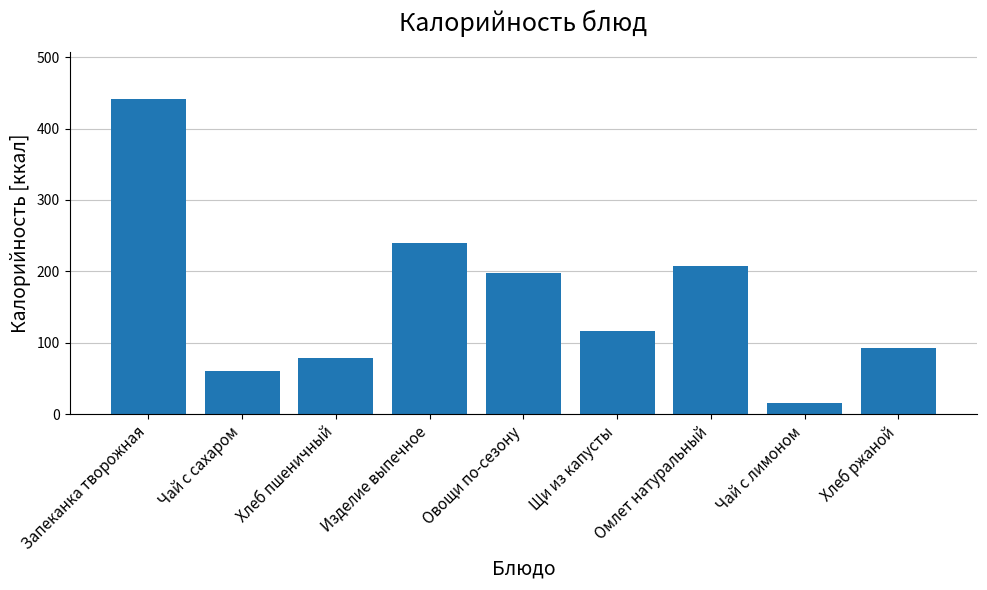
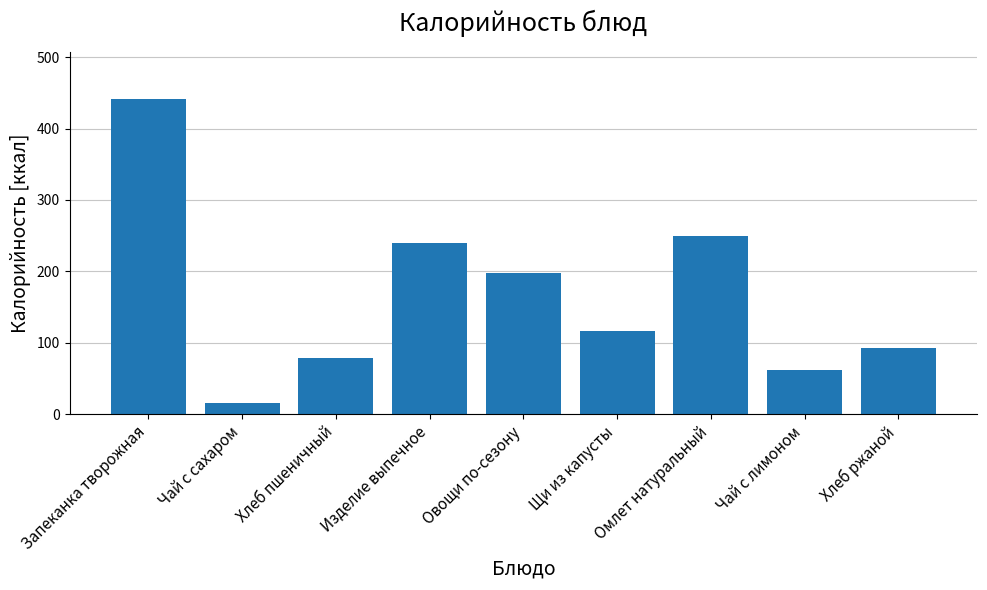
  {
    "Запеканка творожная": 440,
-   "Чай с сахаром": 60,
+   "Чай с сахаром": 20,
    "Хлеб пшеничный": 80,
    "Изделие выпечное": 240,
    "Овощи по-сезону": 200,
    "Щи из капусты": 120,
-   "Омлет натуральный": 210,
-   "Чай с лимоном": 20,
+   "Омлет натуральный": 250,
+   "Чай с лимоном": 60,
    "Хлеб ржаной": 90
  }
